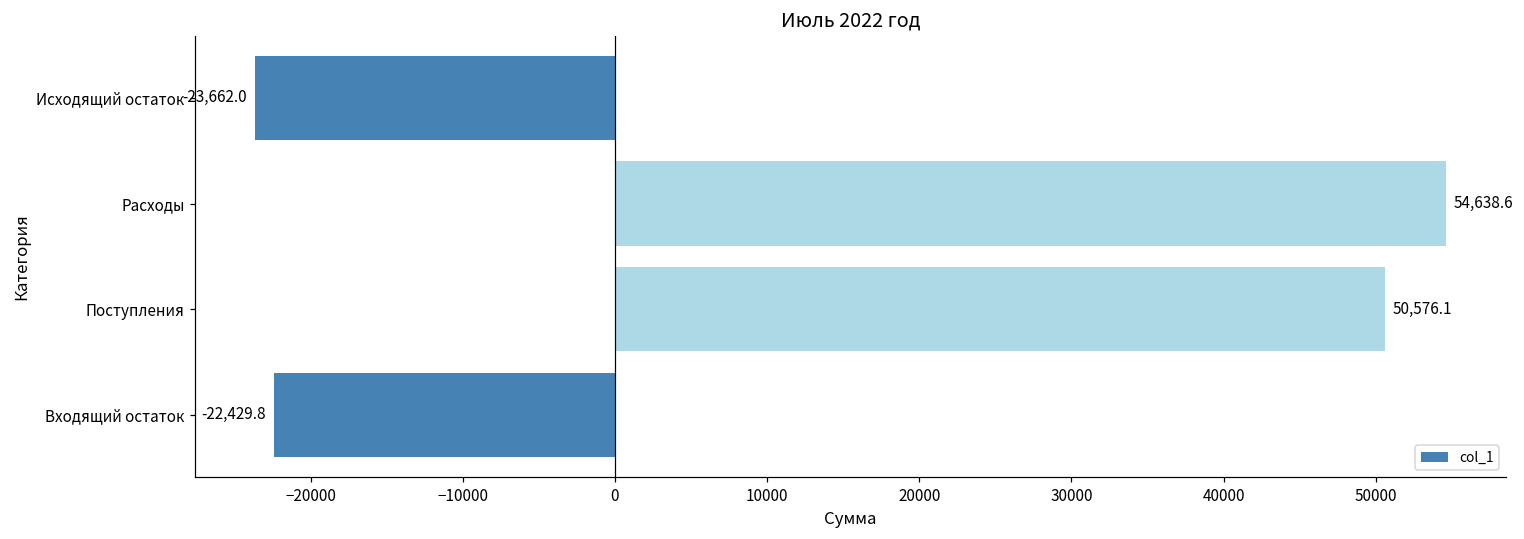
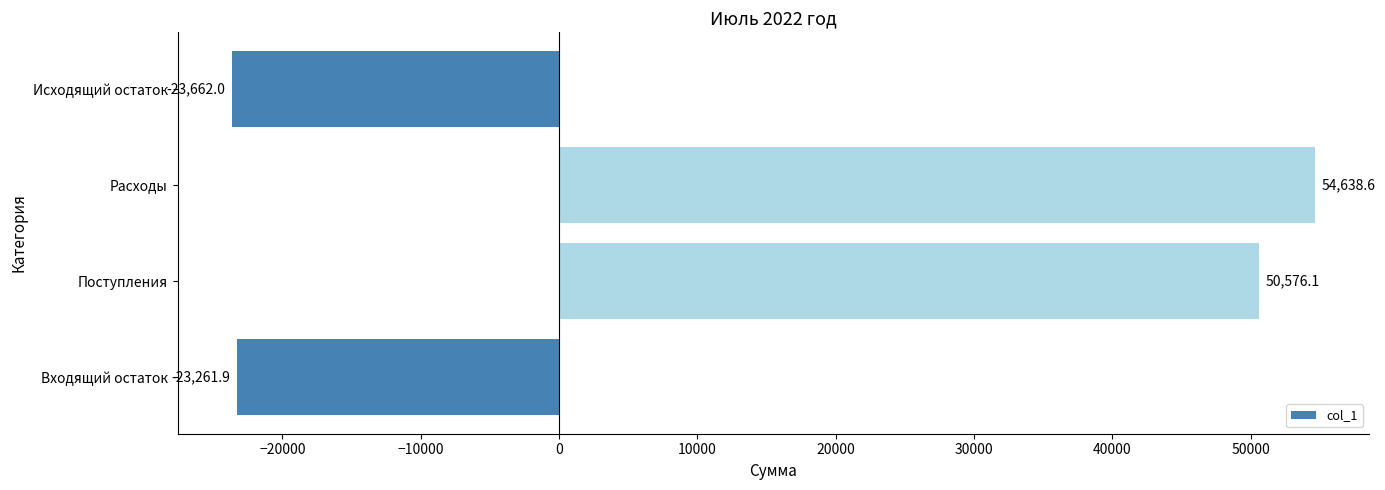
  {
    "Исходящий остаток": "-23,662.0",
    "Расходы": "54,638.6",
    "Поступления": "50,576.1",
-   "Входящий остаток": "-22,429.8"
+   "Входящий остаток": "-23,261.9"
  }
